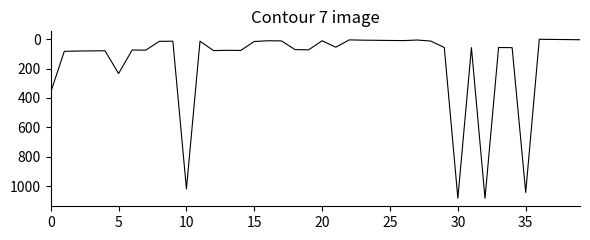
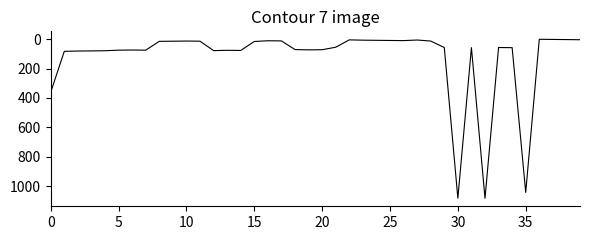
  {
    "0": 360,
-   "5": 230,
-   "10": 1020,
+   "5": 80,
+   "10": 10,
    "15": 20,
-   "20": 10,
+   "20": 70,
    "25": 10,
    "30": 1080,
    "35": 1040
  }
